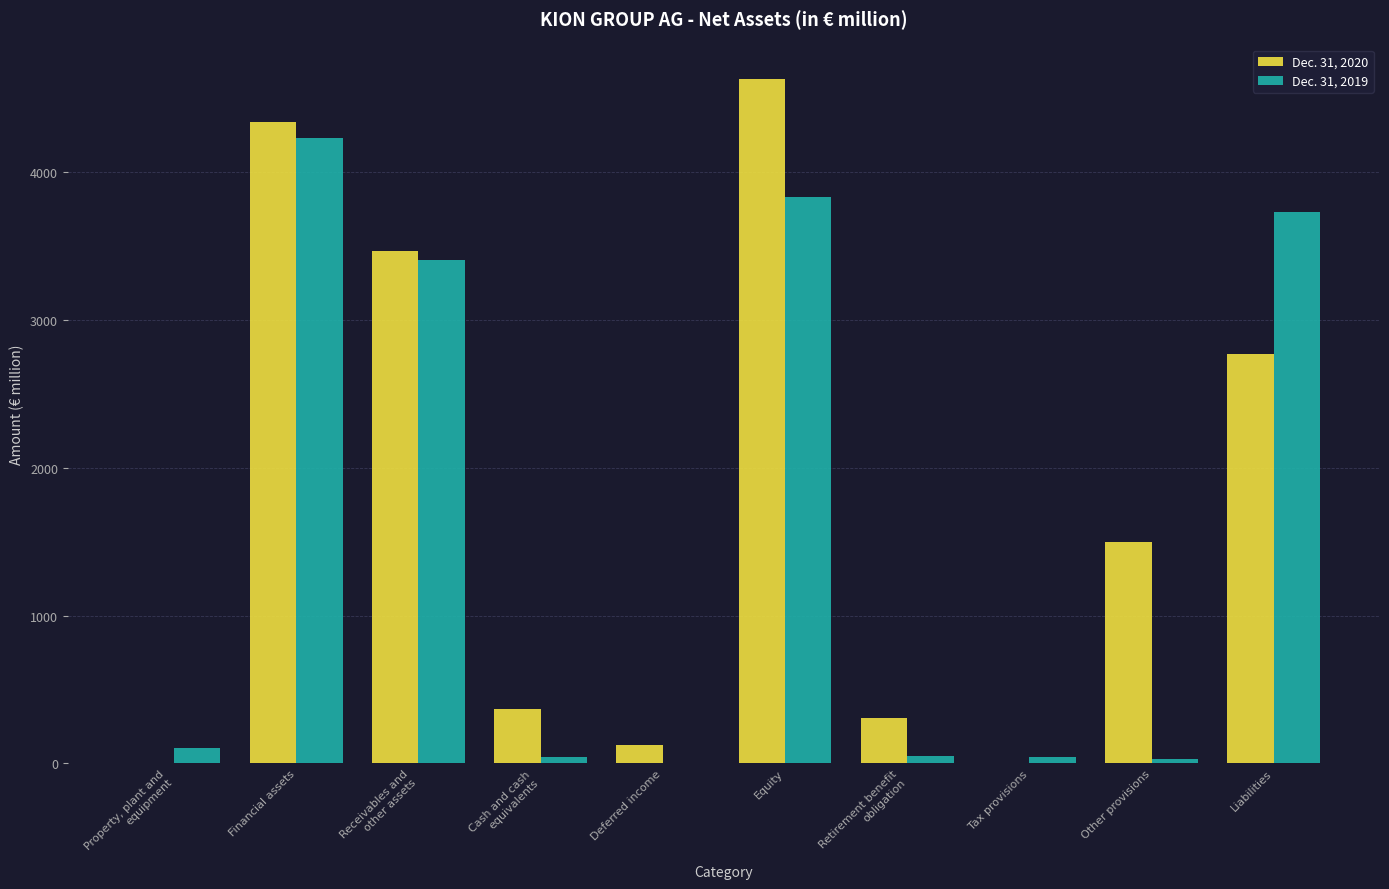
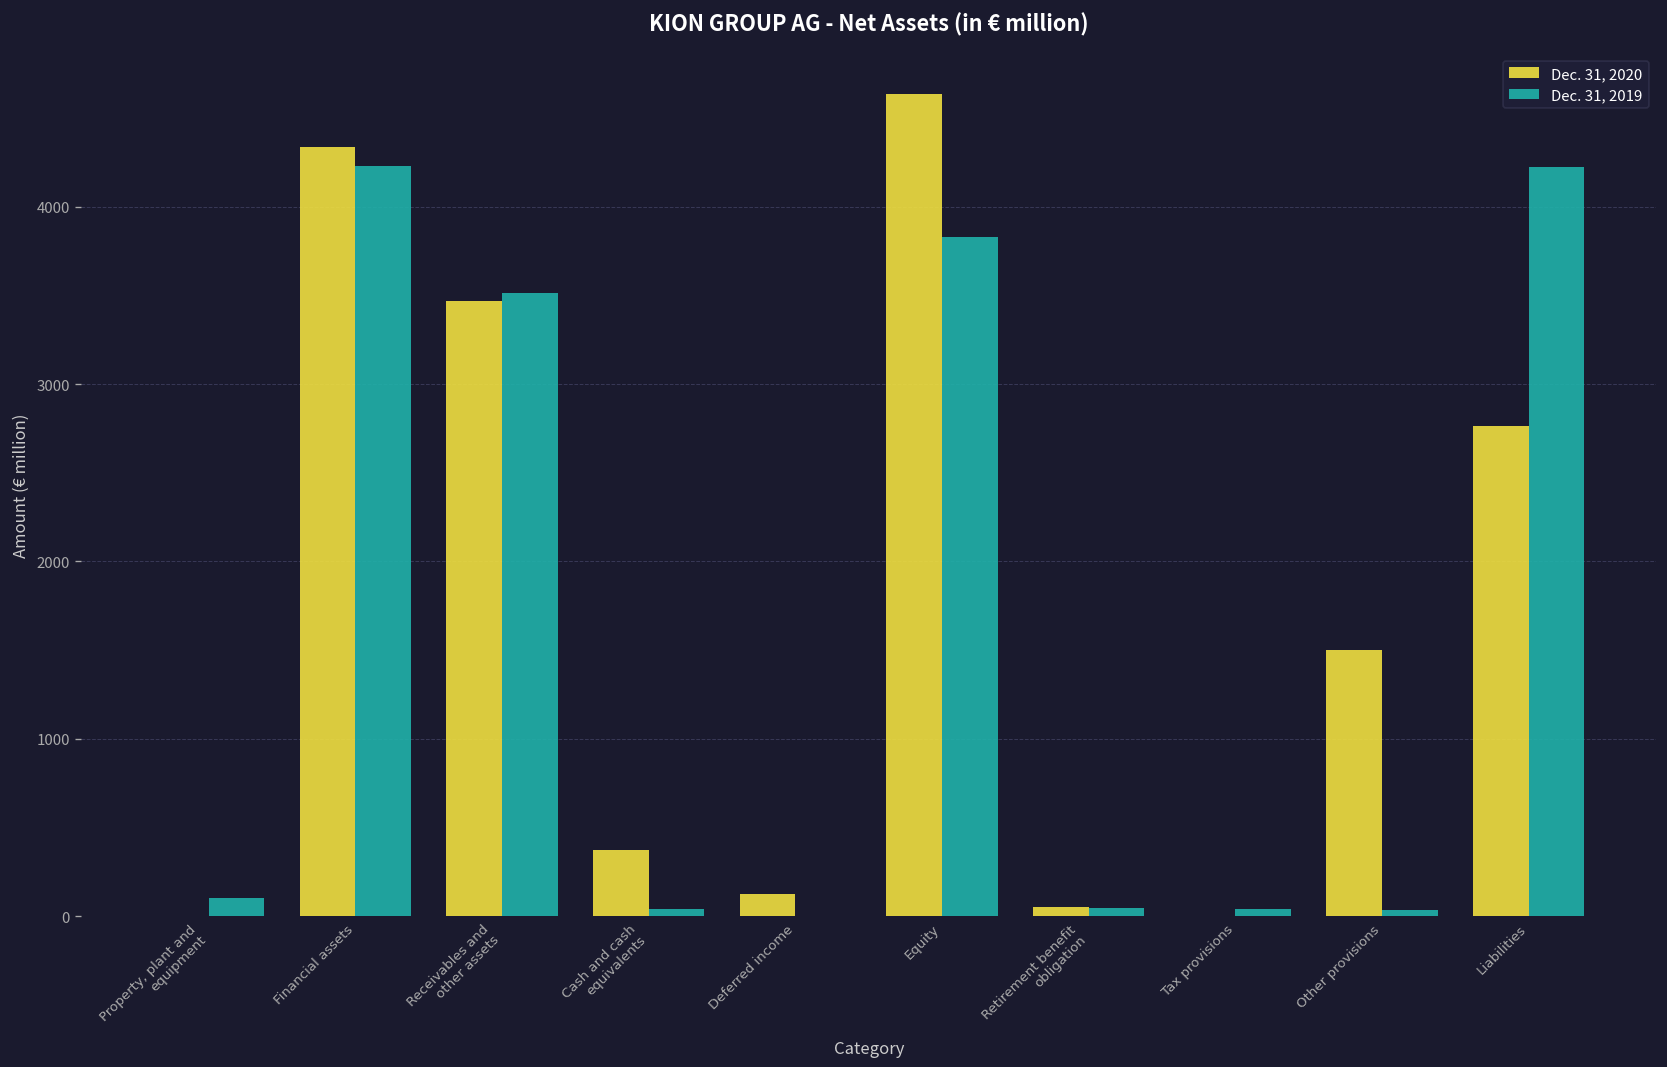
  {
    "Dec. 31, 2020": {
      "Financial assets": 4340,
      "Receivables and other assets": 3470,
      "Cash and cash equivalents": 370,
      "Deferred income": 130,
      "Equity": 4630,
-     "Retirement benefit obligation": 310,
+     "Retirement benefit obligation": 50,
      "Tax provisions": 0,
      "Other provisions": 1500,
      "Liabilities": 2770
    },
    "Dec. 31, 2019": {
      "Property, plant and equipment": 100,
      "Financial assets": 4230,
-     "Receivables and other assets": 3410,
+     "Receivables and other assets": 3510,
      "Cash and cash equivalents": 40,
      "Deferred income": 0,
      "Equity": 3830,
      "Retirement benefit obligation": 50,
      "Tax provisions": 40,
      "Other provisions": 30,
-     "Liabilities": 3730
+     "Liabilities": 4220
    }
  }
